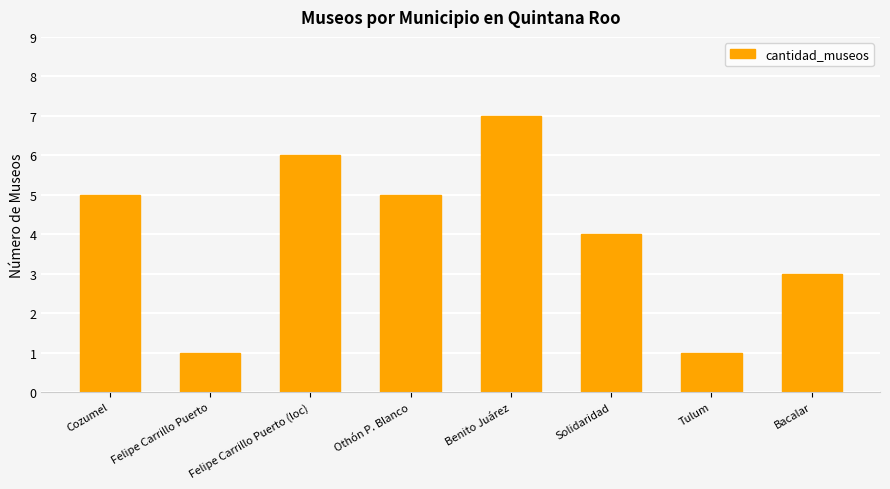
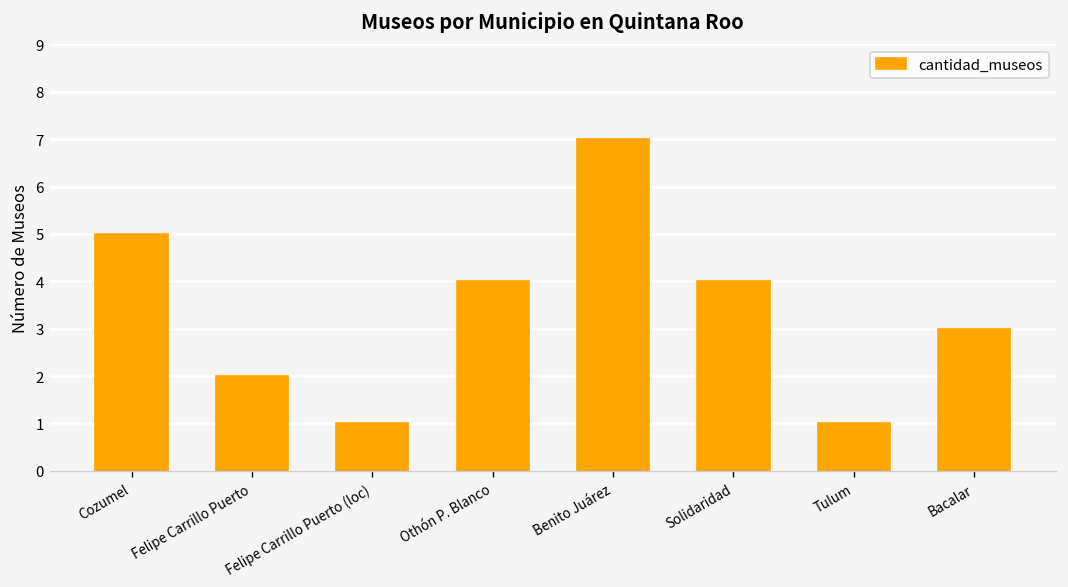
  {
    "Cozumel": 5,
-   "Felipe Carrillo Puerto": 1,
-   "Felipe Carrillo Puerto (loc)": 6,
-   "Othón P. Blanco": 5,
+   "Felipe Carrillo Puerto": 2,
+   "Felipe Carrillo Puerto (loc)": 1,
+   "Othón P. Blanco": 4,
    "Benito Juárez": 7,
    "Solidaridad": 4,
    "Tulum": 1,
    "Bacalar": 3
  }
